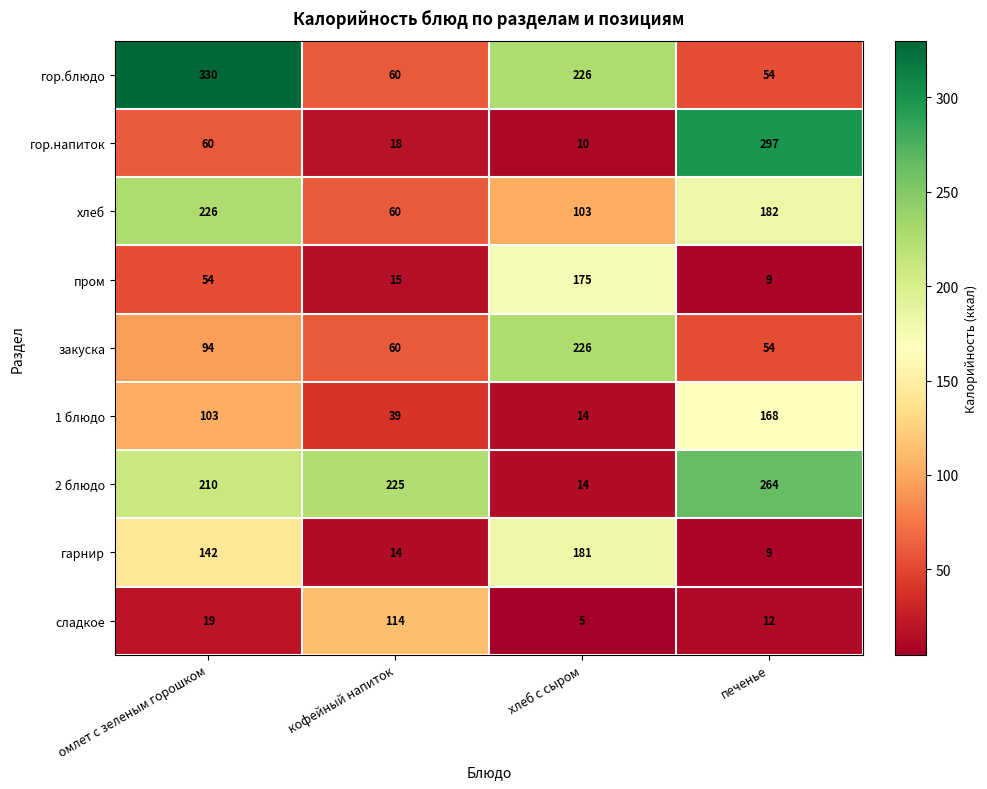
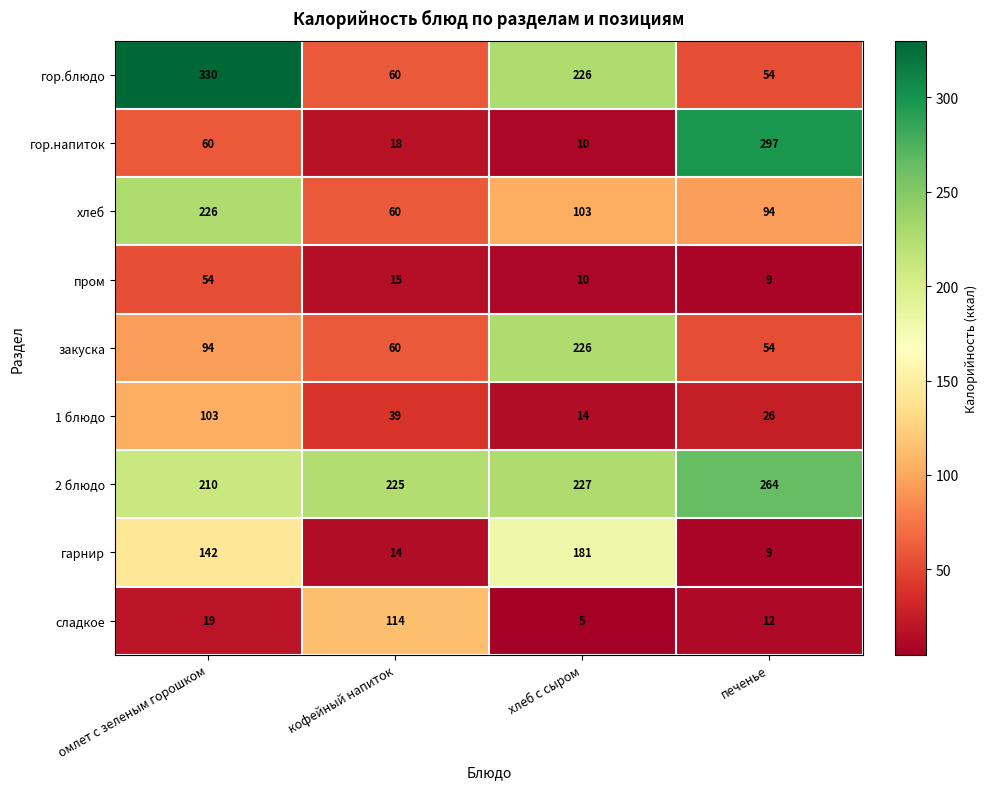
  {
    "гор.блюдо": {
      "омлет с зеленым горошком": 330,
      "кофейный напиток": 60,
      "хлеб с сыром": 226,
      "печенье": 54
    },
    "гор.напиток": {
      "омлет с зеленым горошком": 60,
      "кофейный напиток": 18,
      "хлеб с сыром": 10,
      "печенье": 297
    },
    "хлеб": {
      "омлет с зеленым горошком": 226,
      "кофейный напиток": 60,
      "хлеб с сыром": 103,
-     "печенье": 182
+     "печенье": 94
    },
    "пром": {
      "омлет с зеленым горошком": 54,
      "кофейный напиток": 15,
-     "хлеб с сыром": 175,
+     "хлеб с сыром": 10,
      "печенье": 9
    },
    "закуска": {
      "омлет с зеленым горошком": 94,
      "кофейный напиток": 60,
      "хлеб с сыром": 226,
      "печенье": 54
    },
    "1 блюдо": {
      "омлет с зеленым горошком": 103,
      "кофейный напиток": 39,
      "хлеб с сыром": 14,
-     "печенье": 168
+     "печенье": 26
    },
    "2 блюдо": {
      "омлет с зеленым горошком": 210,
      "кофейный напиток": 225,
-     "хлеб с сыром": 14,
+     "хлеб с сыром": 227,
      "печенье": 264
    },
    "гарнир": {
      "омлет с зеленым горошком": 142,
      "кофейный напиток": 14,
      "хлеб с сыром": 181,
      "печенье": 9
    },
    "сладкое": {
      "омлет с зеленым горошком": 19,
      "кофейный напиток": 114,
      "хлеб с сыром": 5,
      "печенье": 12
    }
  }
